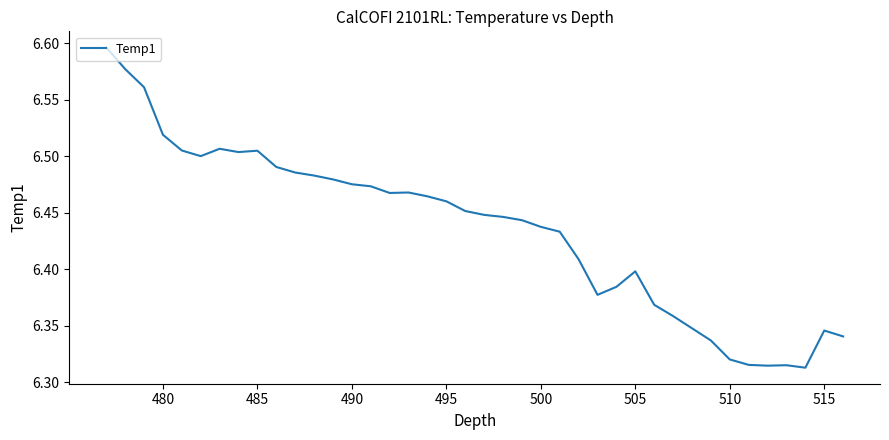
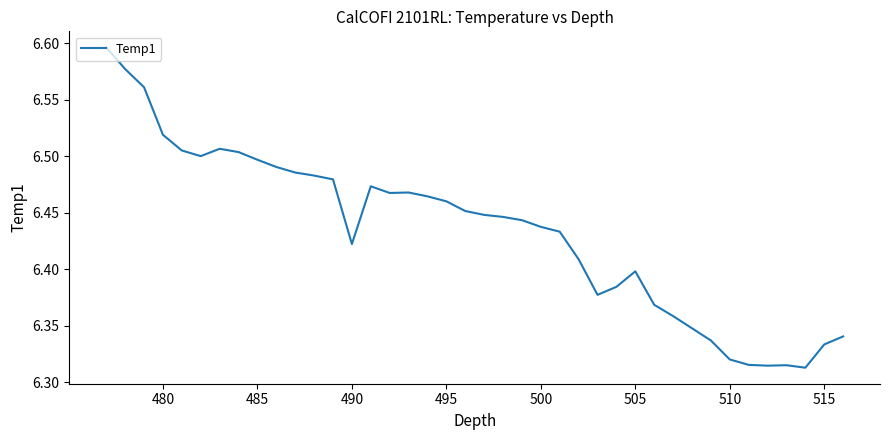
  {
    "480": 6.519,
-   "485": 6.505,
-   "490": 6.475,
+   "485": 6.497,
+   "490": 6.422,
    "495": 6.460,
    "500": 6.438,
    "505": 6.398,
    "510": 6.320,
-   "515": 6.346
+   "515": 6.334
  }
